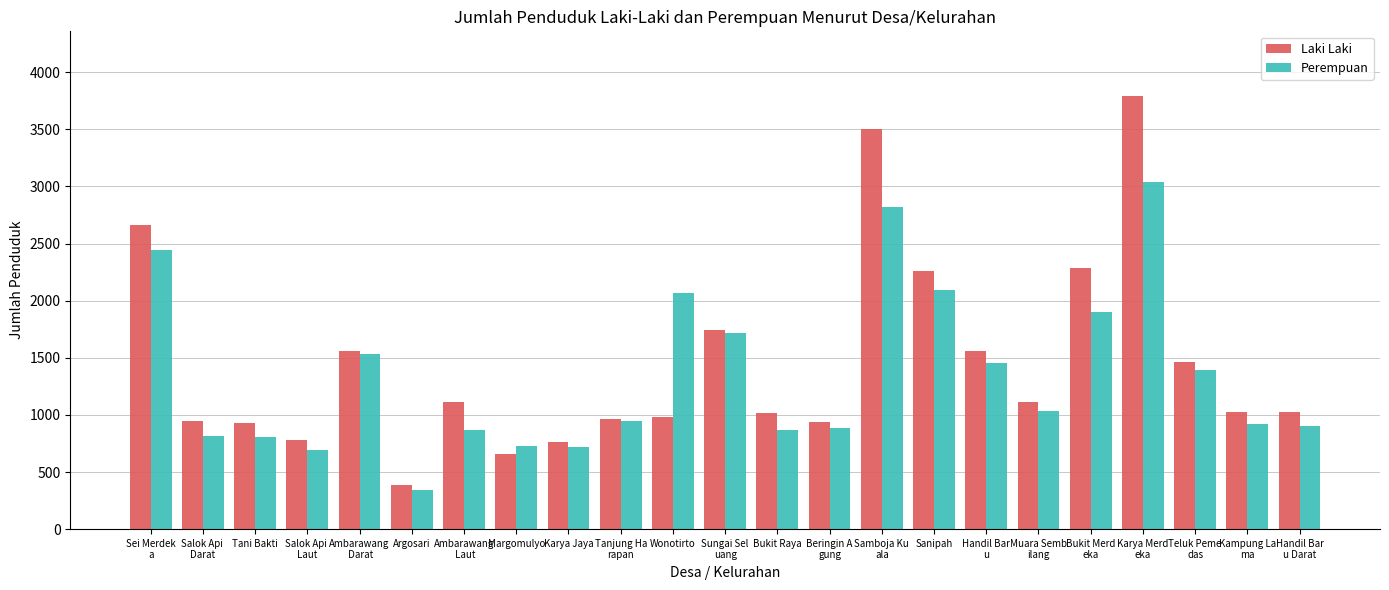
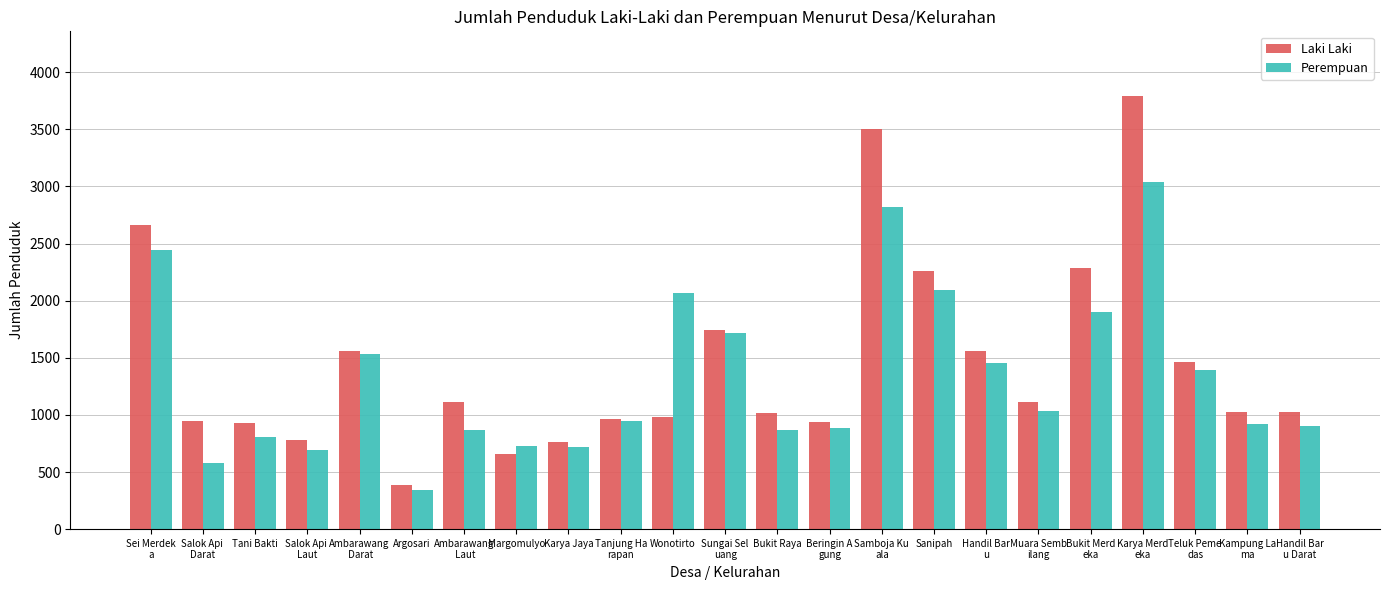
  {
    "Laki Laki": {
      "Sei Merdek a": 2670,
      "Salok Api Darat": 940,
      "Tani Bakti": 930,
      "Salok Api Laut": 780,
      "Ambarawang Darat": 1560,
      "Argosari": 390,
      "Ambarawang Laut": 1120,
      "Margomulyo": 660,
      "Karya Jaya": 770,
      "Tanjung Ha rapan": 960,
      "Wonotirto": 980,
      "Sungai Sel uang": 1750,
      "Bukit Raya": 1010,
      "Beringin A gung": 940,
      "Samboja Ku ala": 3510,
      "Sanipah": 2260,
      "Handil Bar u": 1560,
      "Muara Semb ilang": 1110,
      "Bukit Merd eka": 2290,
      "Karya Merd eka": 3790,
      "Teluk Peme das": 1460,
      "Kampung La ma": 1030,
      "Handil Bar u Darat": 1030
    },
    "Perempuan": {
      "Sei Merdek a": 2450,
-     "Salok Api Darat": 820,
+     "Salok Api Darat": 580,
      "Tani Bakti": 810,
      "Salok Api Laut": 690,
      "Ambarawang Darat": 1540,
      "Argosari": 340,
      "Ambarawang Laut": 860,
      "Margomulyo": 720,
      "Karya Jaya": 720,
      "Tanjung Ha rapan": 950,
      "Wonotirto": 2070,
      "Sungai Sel uang": 1710,
      "Bukit Raya": 860,
      "Beringin A gung": 880,
      "Samboja Ku ala": 2820,
      "Sanipah": 2090,
      "Handil Bar u": 1450,
      "Muara Semb ilang": 1030,
      "Bukit Merd eka": 1900,
      "Karya Merd eka": 3040,
      "Teluk Peme das": 1390,
      "Kampung La ma": 920,
      "Handil Bar u Darat": 900
    }
  }
